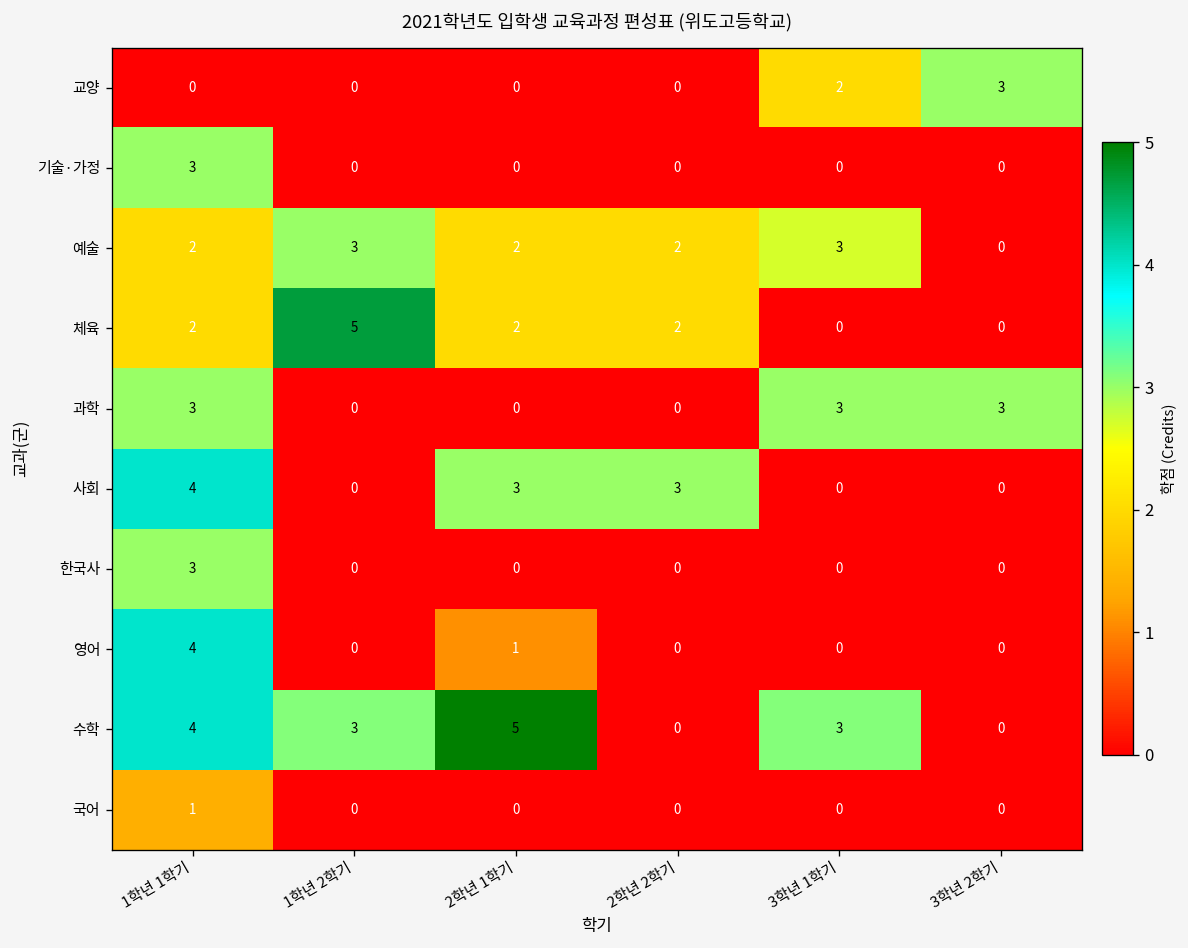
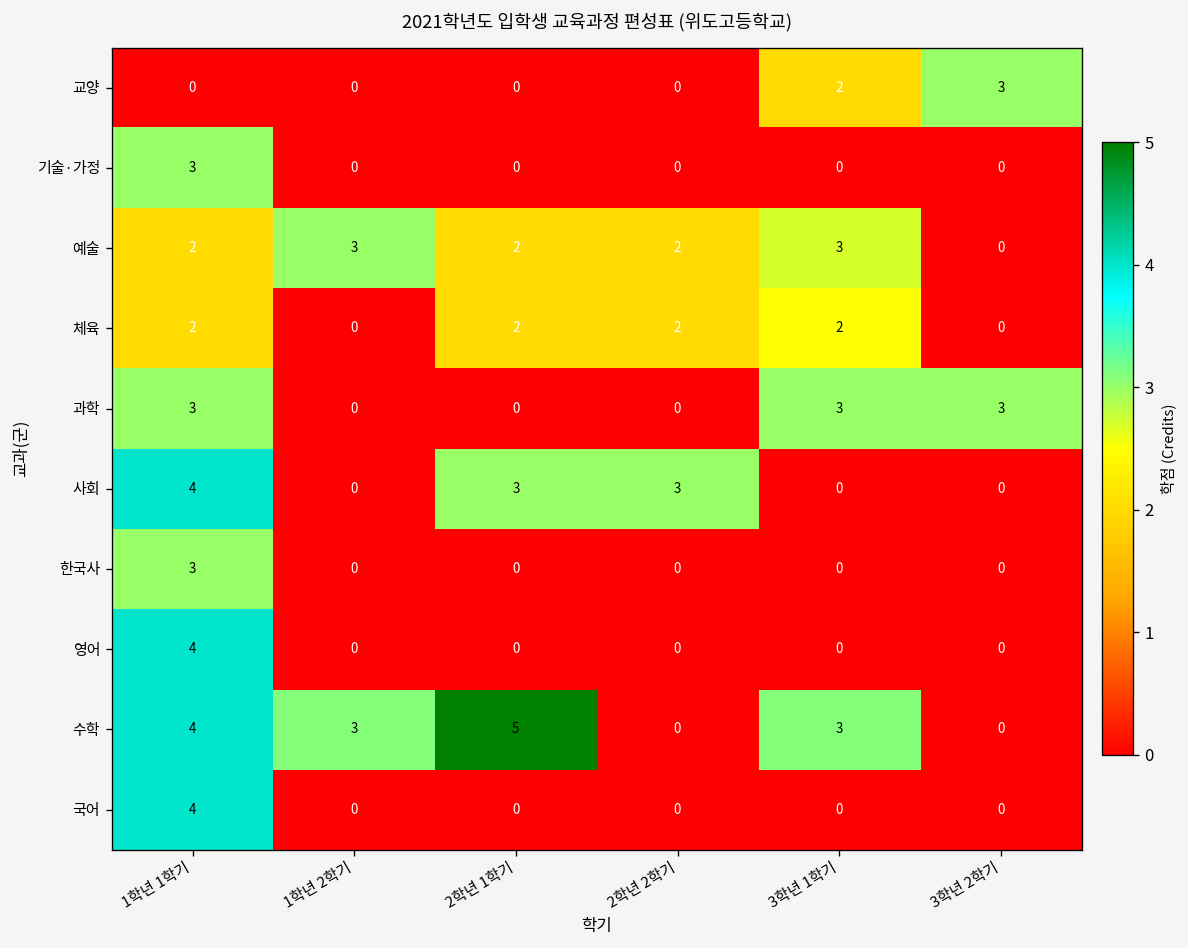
  {
    "교양": {
      "1학년 1학기": 0,
      "1학년 2학기": 0,
      "2학년 1학기": 0,
      "2학년 2학기": 0,
      "3학년 1학기": 2,
      "3학년 2학기": 3
    },
    "기술·가정": {
      "1학년 1학기": 3,
      "1학년 2학기": 0,
      "2학년 1학기": 0,
      "2학년 2학기": 0,
      "3학년 1학기": 0,
      "3학년 2학기": 0
    },
    "예술": {
      "1학년 1학기": 2,
      "1학년 2학기": 3,
      "2학년 1학기": 2,
      "2학년 2학기": 2,
      "3학년 1학기": 3,
      "3학년 2학기": 0
    },
    "체육": {
      "1학년 1학기": 2,
-     "1학년 2학기": 5,
+     "1학년 2학기": 0,
      "2학년 1학기": 2,
      "2학년 2학기": 2,
-     "3학년 1학기": 0,
+     "3학년 1학기": 2,
      "3학년 2학기": 0
    },
    "과학": {
      "1학년 1학기": 3,
      "1학년 2학기": 0,
      "2학년 1학기": 0,
      "2학년 2학기": 0,
      "3학년 1학기": 3,
      "3학년 2학기": 3
    },
    "사회": {
      "1학년 1학기": 4,
      "1학년 2학기": 0,
      "2학년 1학기": 3,
      "2학년 2학기": 3,
      "3학년 1학기": 0,
      "3학년 2학기": 0
    },
    "한국사": {
      "1학년 1학기": 3,
      "1학년 2학기": 0,
      "2학년 1학기": 0,
      "2학년 2학기": 0,
      "3학년 1학기": 0,
      "3학년 2학기": 0
    },
    "영어": {
      "1학년 1학기": 4,
      "1학년 2학기": 0,
-     "2학년 1학기": 1,
+     "2학년 1학기": 0,
      "2학년 2학기": 0,
      "3학년 1학기": 0,
      "3학년 2학기": 0
    },
    "수학": {
      "1학년 1학기": 4,
      "1학년 2학기": 3,
      "2학년 1학기": 5,
      "2학년 2학기": 0,
      "3학년 1학기": 3,
      "3학년 2학기": 0
    },
    "국어": {
-     "1학년 1학기": 1,
+     "1학년 1학기": 4,
      "1학년 2학기": 0,
      "2학년 1학기": 0,
      "2학년 2학기": 0,
      "3학년 1학기": 0,
      "3학년 2학기": 0
    }
  }
